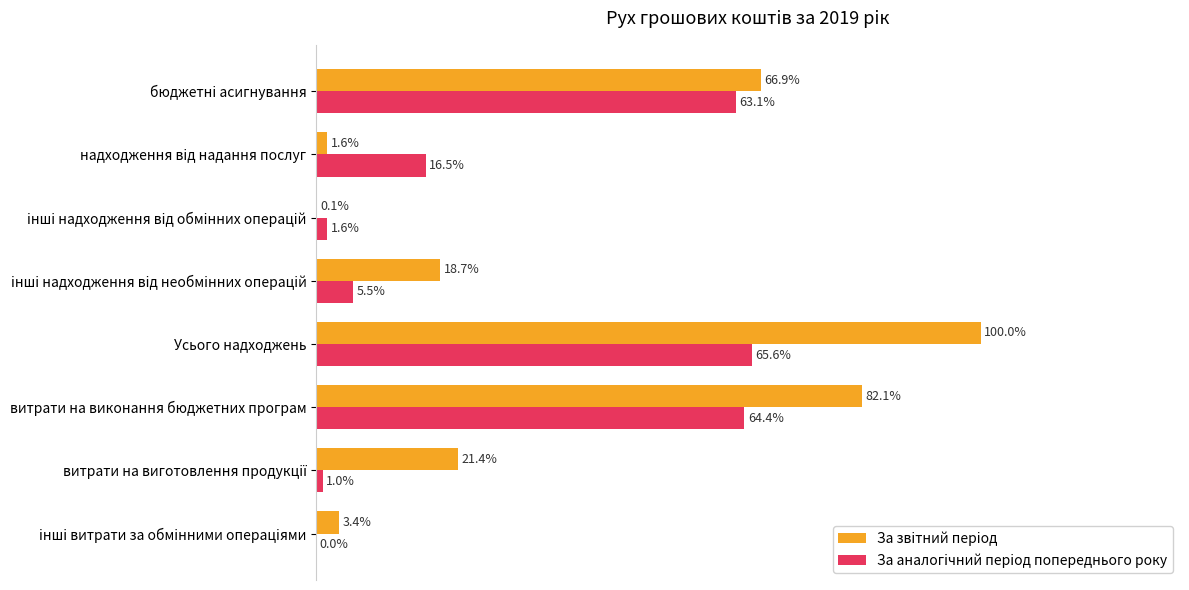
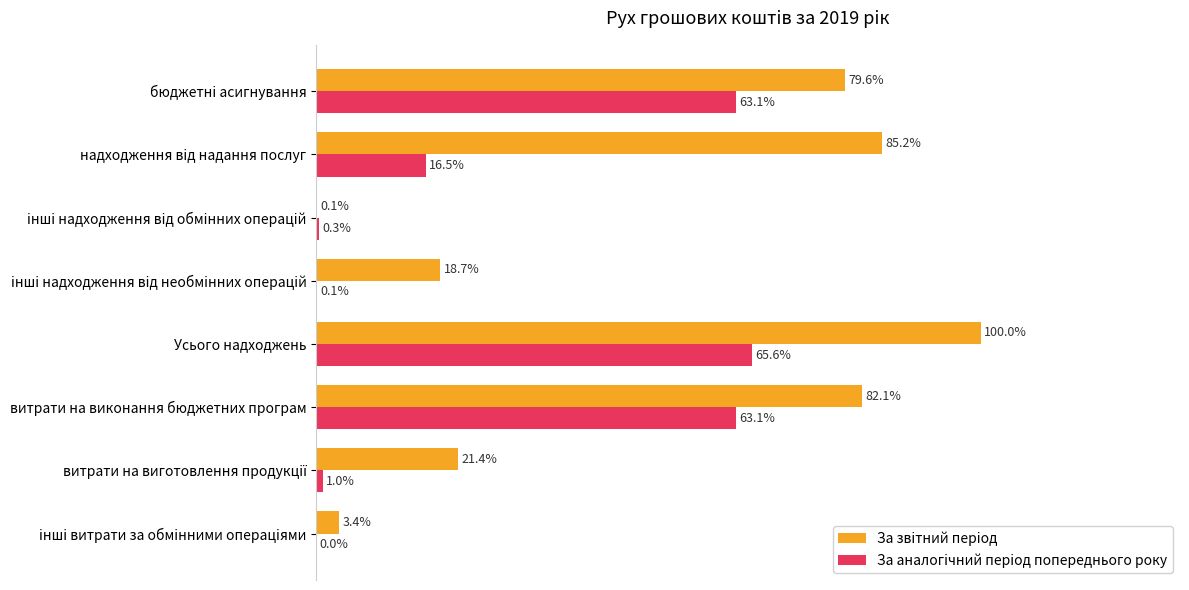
  {
    "За звітний період": {
-     "бюджетні асигнування": "66.9%",
-     "надходження від надання послуг": "1.6%",
+     "бюджетні асигнування": "79.6%",
+     "надходження від надання послуг": "85.2%",
      "інші надходження від обмінних операцій": "0.1%",
      "інші надходження від необмінних операцій": "18.7%",
      "Усього надходжень": "100.0%",
      "витрати на виконання бюджетних програм": "82.1%",
      "витрати на виготовлення продукції": "21.4%",
      "інші витрати за обмінними операціями": "3.4%"
    },
    "За аналогічний період попереднього року": {
      "бюджетні асигнування": "63.1%",
      "надходження від надання послуг": "16.5%",
-     "інші надходження від обмінних операцій": "1.6%",
-     "інші надходження від необмінних операцій": "5.5%",
+     "інші надходження від обмінних операцій": "0.3%",
+     "інші надходження від необмінних операцій": "0.1%",
      "Усього надходжень": "65.6%",
-     "витрати на виконання бюджетних програм": "64.4%",
+     "витрати на виконання бюджетних програм": "63.1%",
      "витрати на виготовлення продукції": "1.0%",
      "інші витрати за обмінними операціями": "0.0%"
    }
  }
